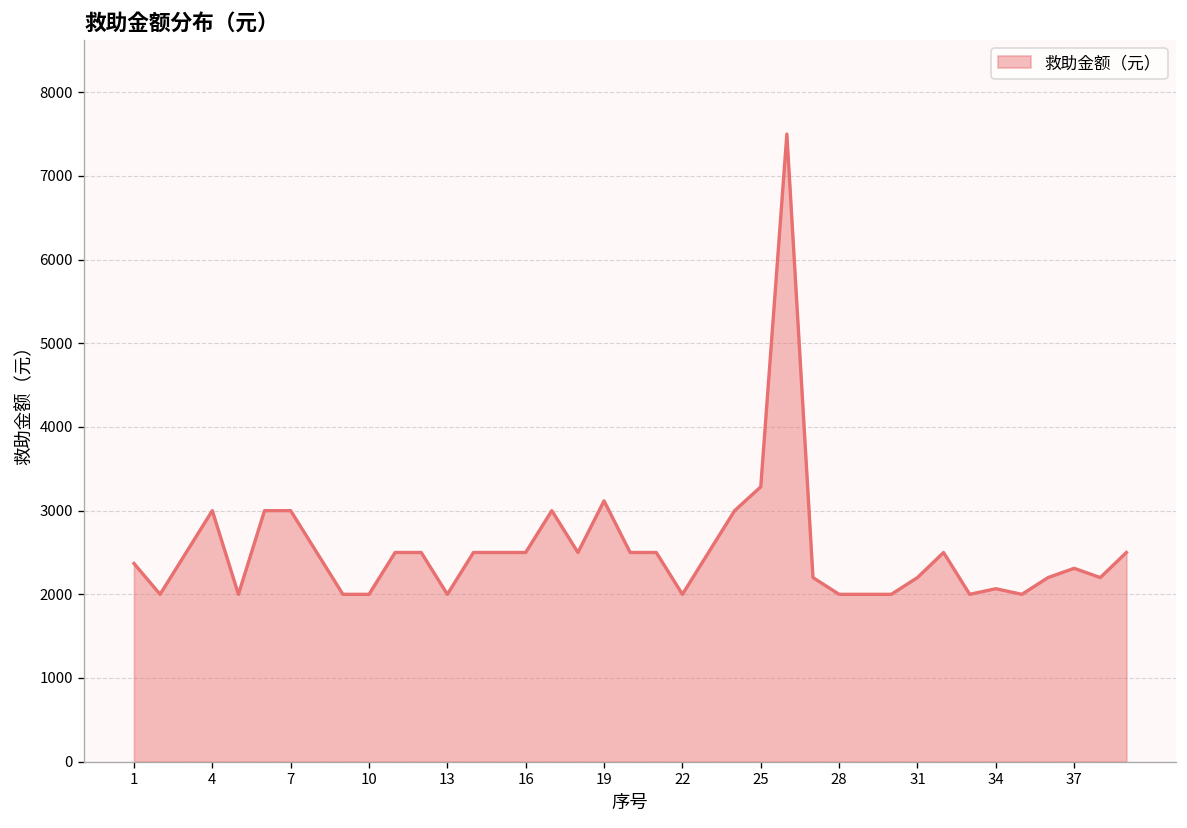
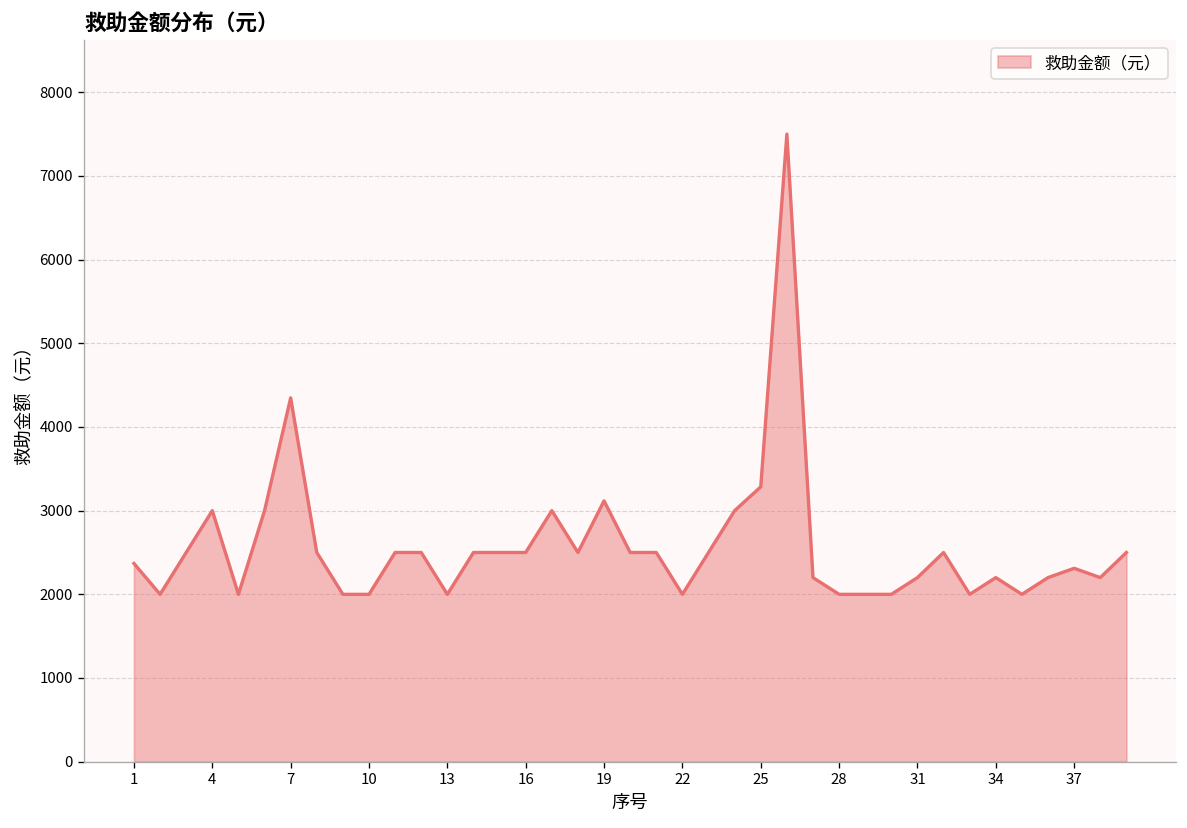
  {
    "1": 2400,
    "4": 3000,
-   "7": 3000,
+   "7": 4300,
    "10": 2000,
    "13": 2000,
    "16": 2500,
    "19": 3100,
    "22": 2000,
    "25": 3300,
    "28": 2000,
    "31": 2200,
-   "34": 2100,
+   "34": 2200,
    "37": 2300
  }
